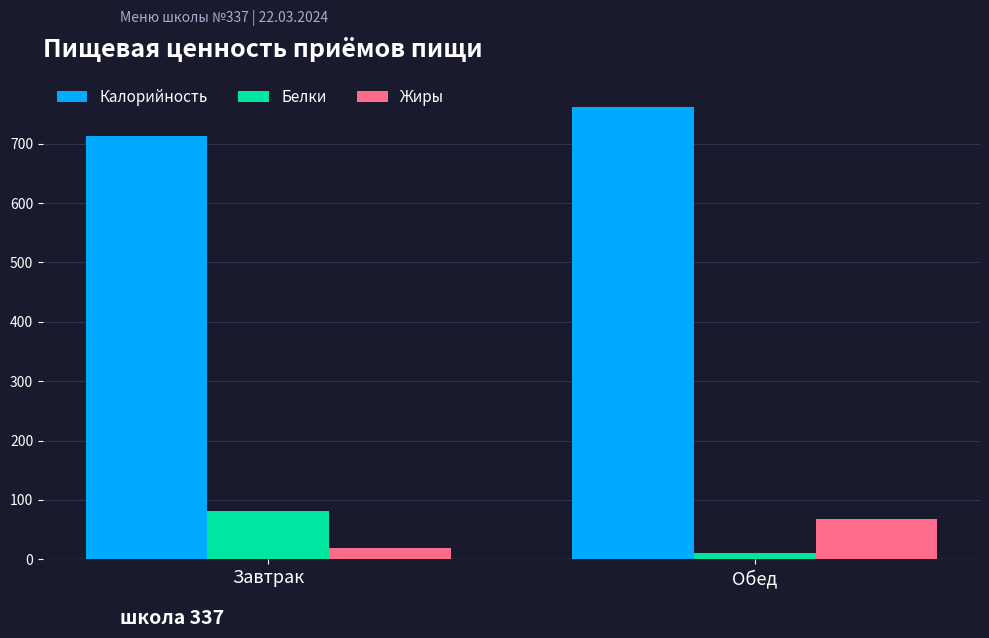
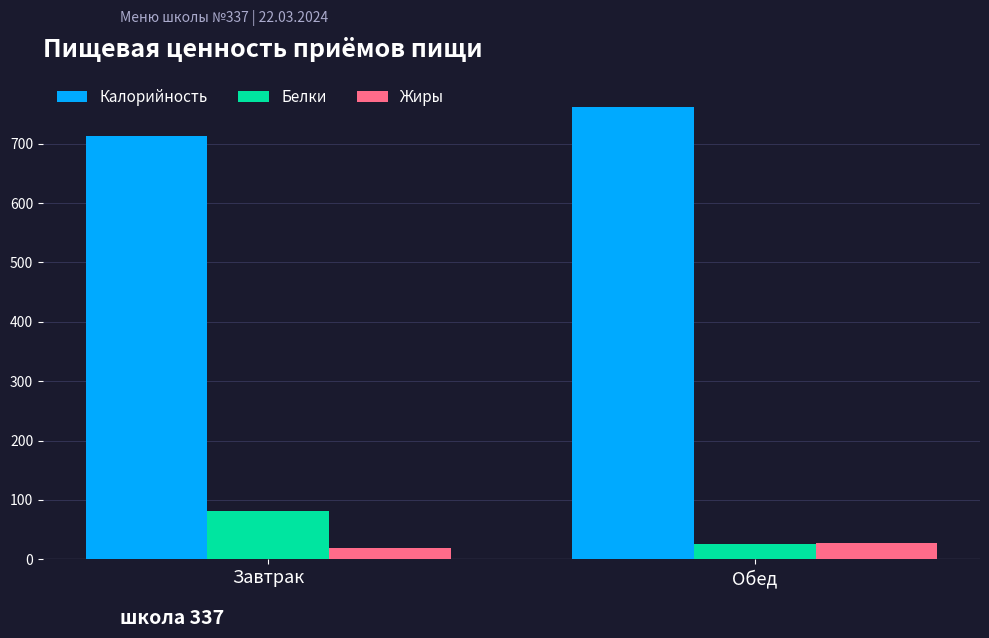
  {
    "Калорийность": {
      "Завтрак": 710,
      "Обед": 760
    },
    "Белки": {
      "Завтрак": 80,
-     "Обед": 10
+     "Обед": 30
    },
    "Жиры": {
      "Завтрак": 20,
-     "Обед": 70
+     "Обед": 30
    }
  }
